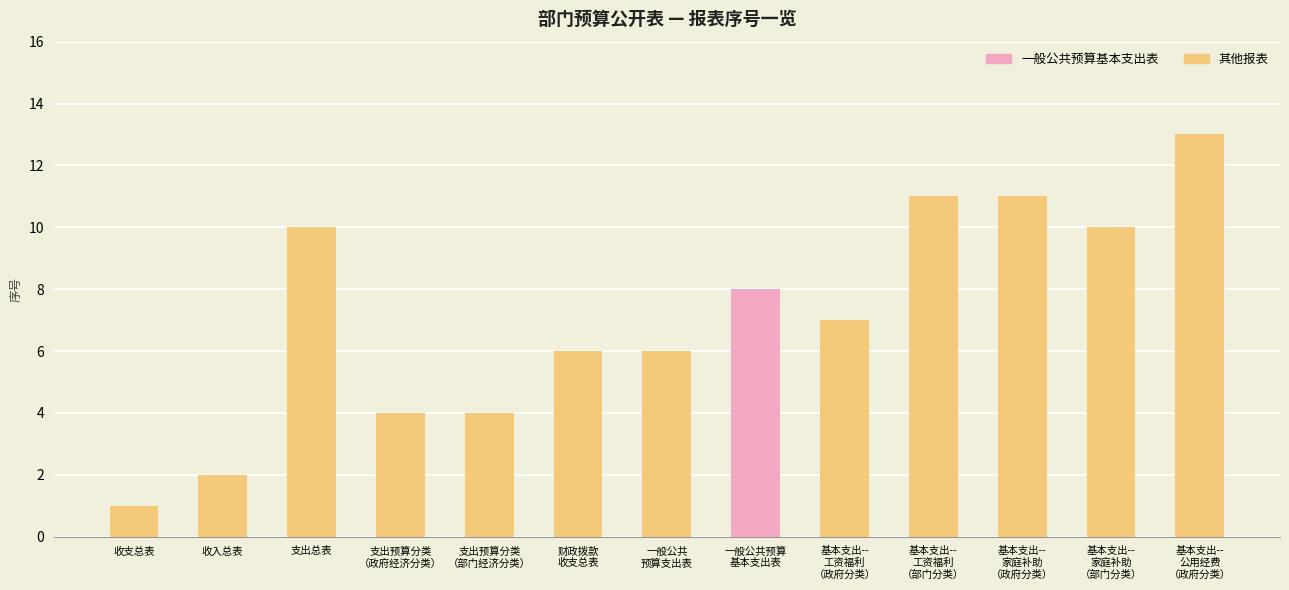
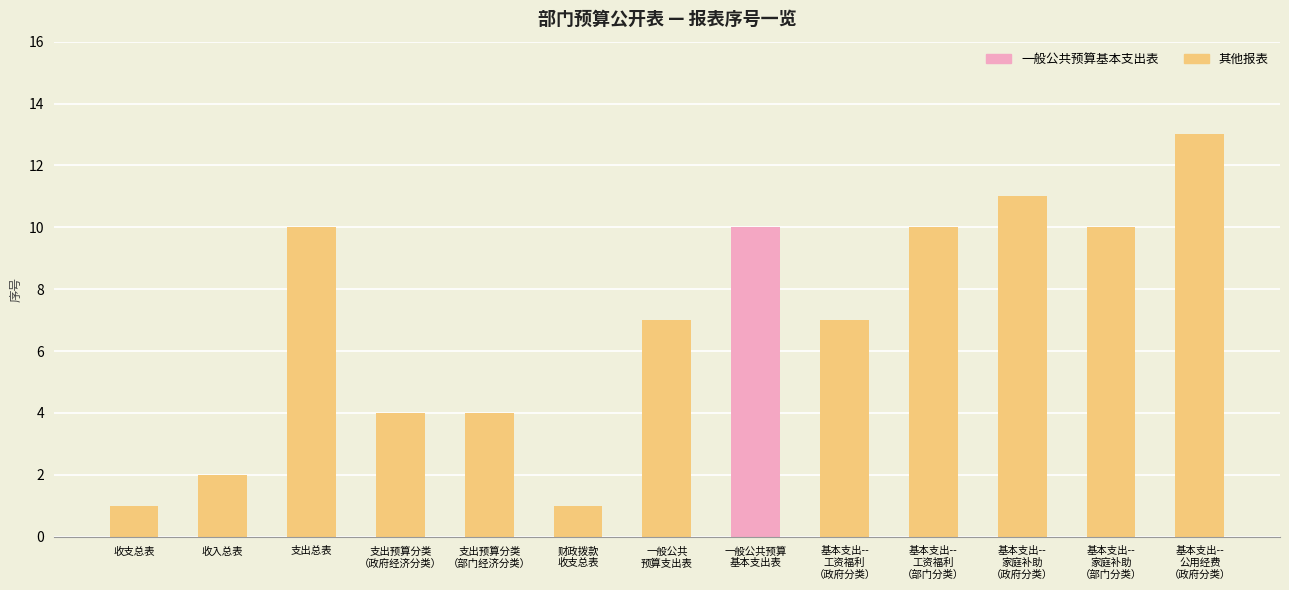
  {
    "收支总表": 1,
    "收入总表": 2,
    "支出总表": 10,
    "支出预算分类 （政府经济分类）": 4,
    "支出预算分类 （部门经济分类）": 4,
-   "财政拨款 收支总表": 6,
-   "一般公共 预算支出表": 6,
-   "一般公共预算 基本支出表": 8,
+   "财政拨款 收支总表": 1,
+   "一般公共 预算支出表": 7,
+   "一般公共预算 基本支出表": 10,
    "基本支出-- 工资福利 （政府分类）": 7,
-   "基本支出-- 工资福利 （部门分类）": 11,
+   "基本支出-- 工资福利 （部门分类）": 10,
    "基本支出-- 家庭补助 （政府分类）": 11,
    "基本支出-- 家庭补助 （部门分类）": 10,
    "基本支出-- 公用经费 （政府分类）": 13
  }
